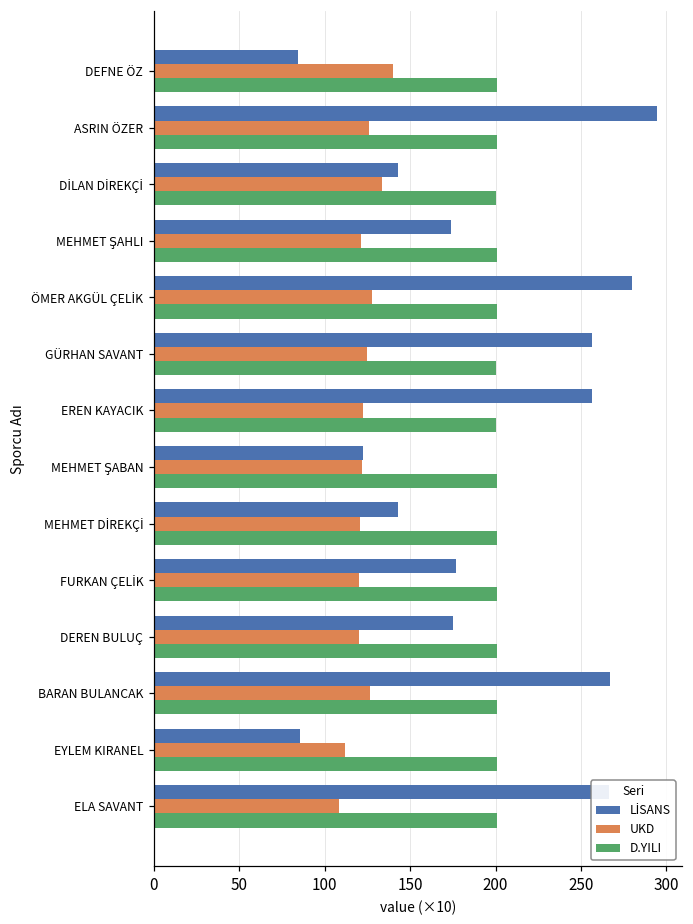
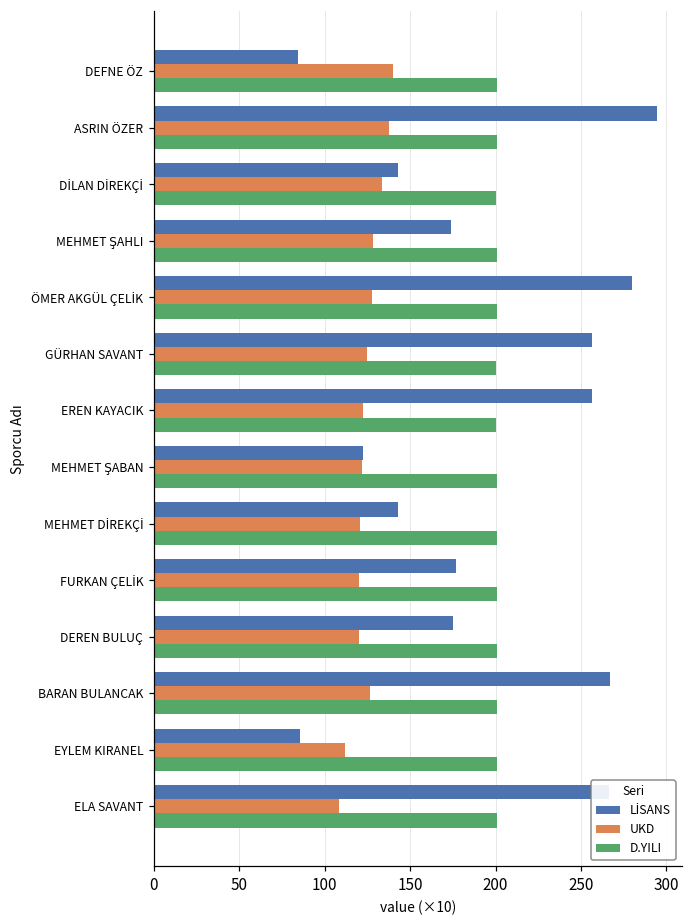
  {
    "LİSANS": {
      "DEFNE ÖZ": 85,
      "ASRIN ÖZER": 294,
      "DİLAN DİREKÇİ": 143,
      "MEHMET ŞAHLI": 174,
      "ÖMER AKGÜL ÇELİK": 280,
      "GÜRHAN SAVANT": 256,
      "EREN KAYACIK": 256,
      "MEHMET ŞABAN": 123,
      "MEHMET DİREKÇİ": 143,
      "FURKAN ÇELİK": 177,
      "DEREN BULUÇ": 175,
      "BARAN BULANCAK": 267,
      "EYLEM KIRANEL": 85
    },
    "UKD": {
      "DEFNE ÖZ": 140,
-     "ASRIN ÖZER": 126,
+     "ASRIN ÖZER": 137,
      "DİLAN DİREKÇİ": 134,
-     "MEHMET ŞAHLI": 121,
+     "MEHMET ŞAHLI": 128,
      "ÖMER AKGÜL ÇELİK": 128,
      "GÜRHAN SAVANT": 125,
      "EREN KAYACIK": 122,
      "MEHMET ŞABAN": 122,
      "MEHMET DİREKÇİ": 121,
      "FURKAN ÇELİK": 120,
      "DEREN BULUÇ": 120,
      "BARAN BULANCAK": 126,
      "EYLEM KIRANEL": 112,
      "ELA SAVANT": 108
    },
    "D.YILI": {
      "DEFNE ÖZ": 201,
      "ASRIN ÖZER": 201,
      "DİLAN DİREKÇİ": 201,
      "MEHMET ŞAHLI": 201,
      "ÖMER AKGÜL ÇELİK": 201,
      "GÜRHAN SAVANT": 201,
      "EREN KAYACIK": 200,
      "MEHMET ŞABAN": 201,
      "MEHMET DİREKÇİ": 201,
      "FURKAN ÇELİK": 201,
      "DEREN BULUÇ": 201,
      "BARAN BULANCAK": 201,
      "EYLEM KIRANEL": 201,
      "ELA SAVANT": 201
    }
  }
